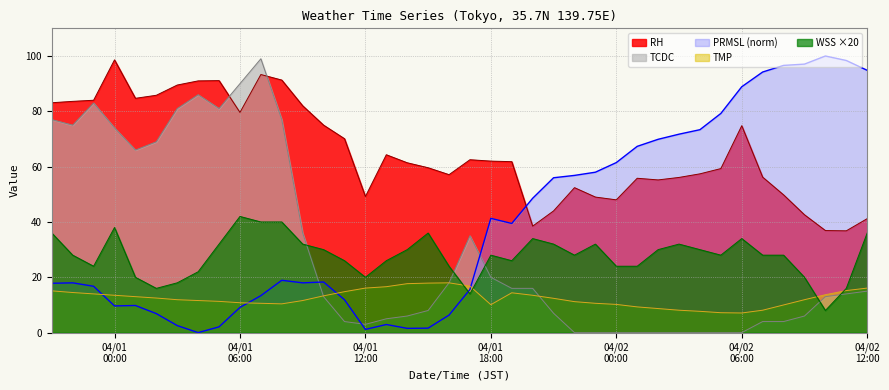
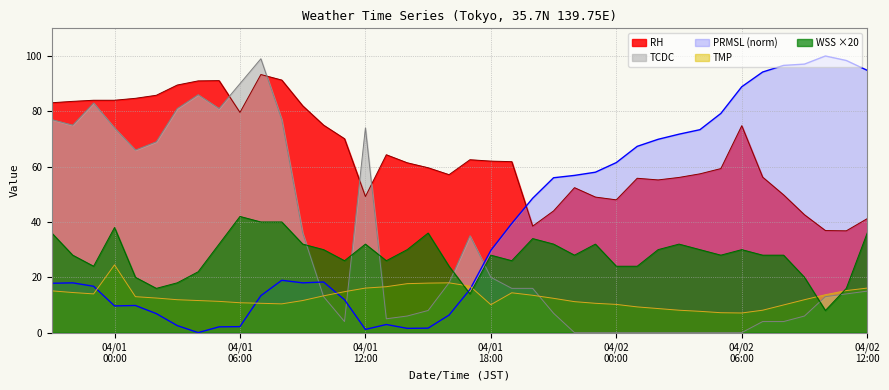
  {
    "RH": {
-     "04/01 00:00": 99,
+     "04/01 00:00": 84,
      "04/01 06:00": 80,
      "04/01 12:00": 49,
      "04/01 18:00": 62,
      "04/02 00:00": 48,
      "04/02 06:00": 75,
      "04/02 12:00": 41
    },
    "TCDC": {
      "04/01 00:00": 74,
      "04/01 06:00": 90,
-     "04/01 12:00": 3,
+     "04/01 12:00": 74,
      "04/01 18:00": 20,
      "04/02 00:00": 0,
      "04/02 06:00": 0,
      "04/02 12:00": 15
    },
    "PRMSL (norm)": {
      "04/01 00:00": 10,
-     "04/01 06:00": 9,
+     "04/01 06:00": 2,
      "04/01 12:00": 1,
-     "04/01 18:00": 41,
+     "04/01 18:00": 30,
      "04/02 00:00": 61,
      "04/02 06:00": 89,
      "04/02 12:00": 95
    },
    "TMP": {
-     "04/01 00:00": 14,
+     "04/01 00:00": 25,
      "04/01 06:00": 11,
      "04/01 12:00": 16,
      "04/01 18:00": 10,
      "04/02 00:00": 10,
      "04/02 06:00": 7,
      "04/02 12:00": 16
    },
    "WSS ×20": {
      "04/01 00:00": 38,
      "04/01 06:00": 42,
-     "04/01 12:00": 20,
+     "04/01 12:00": 32,
      "04/01 18:00": 28,
      "04/02 00:00": 24,
-     "04/02 06:00": 34,
+     "04/02 06:00": 30,
      "04/02 12:00": 36
    }
  }
